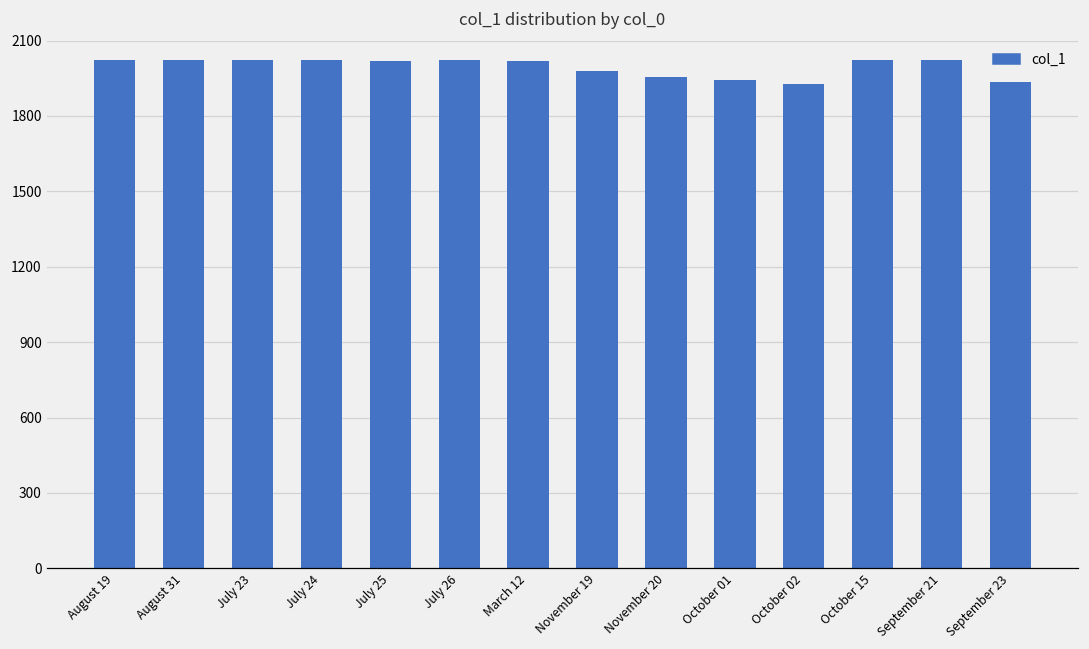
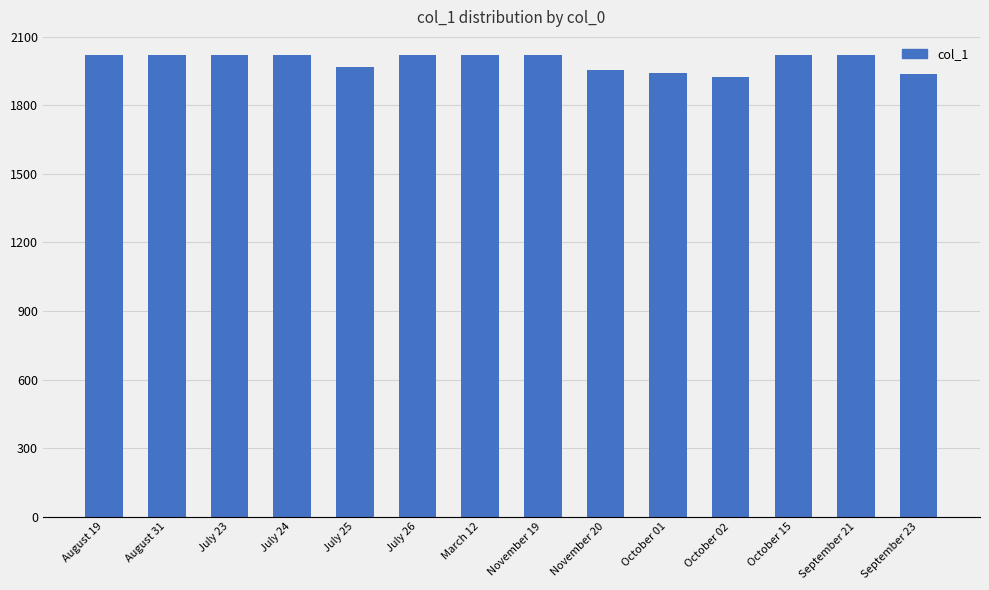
  {
    "August 19": 2020,
    "August 31": 2020,
    "July 23": 2020,
    "July 24": 2020,
-   "July 25": 2020,
+   "July 25": 1970,
    "July 26": 2020,
    "March 12": 2020,
-   "November 19": 1980,
+   "November 19": 2020,
    "November 20": 1960,
    "October 01": 1940,
    "October 02": 1930,
    "October 15": 2020,
    "September 21": 2020,
    "September 23": 1940
  }
